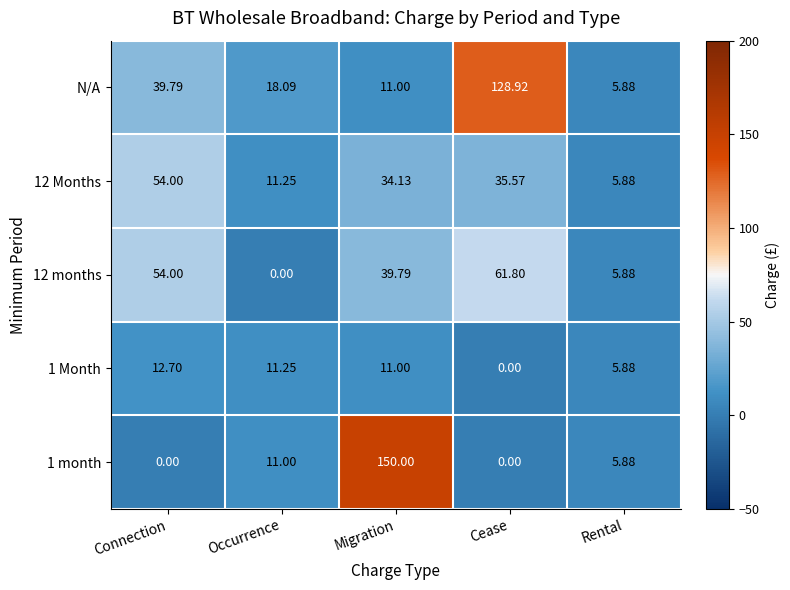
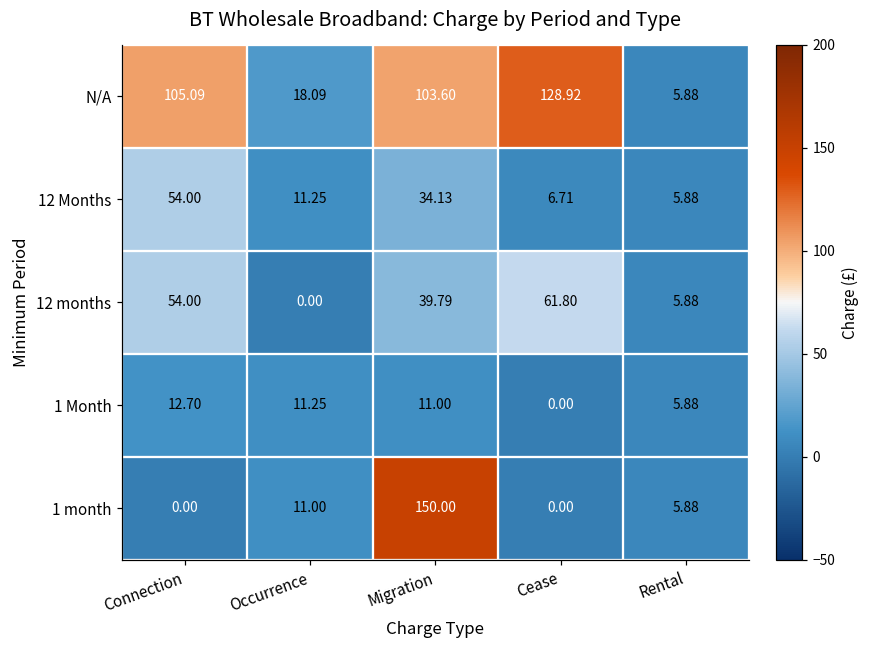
  {
    "N/A": {
-     "Connection": 39.79,
+     "Connection": 105.09,
      "Occurrence": 18.09,
-     "Migration": 11.00,
+     "Migration": 103.60,
      "Cease": 128.92,
      "Rental": 5.88
    },
    "12 Months": {
      "Connection": 54.00,
      "Occurrence": 11.25,
      "Migration": 34.13,
-     "Cease": 35.57,
+     "Cease": 6.71,
      "Rental": 5.88
    },
    "12 months": {
      "Connection": 54.00,
      "Occurrence": 0.00,
      "Migration": 39.79,
      "Cease": 61.80,
      "Rental": 5.88
    },
    "1 Month": {
      "Connection": 12.70,
      "Occurrence": 11.25,
      "Migration": 11.00,
      "Cease": 0.00,
      "Rental": 5.88
    },
    "1 month": {
      "Connection": 0.00,
      "Occurrence": 11.00,
      "Migration": 150.00,
      "Cease": 0.00,
      "Rental": 5.88
    }
  }
